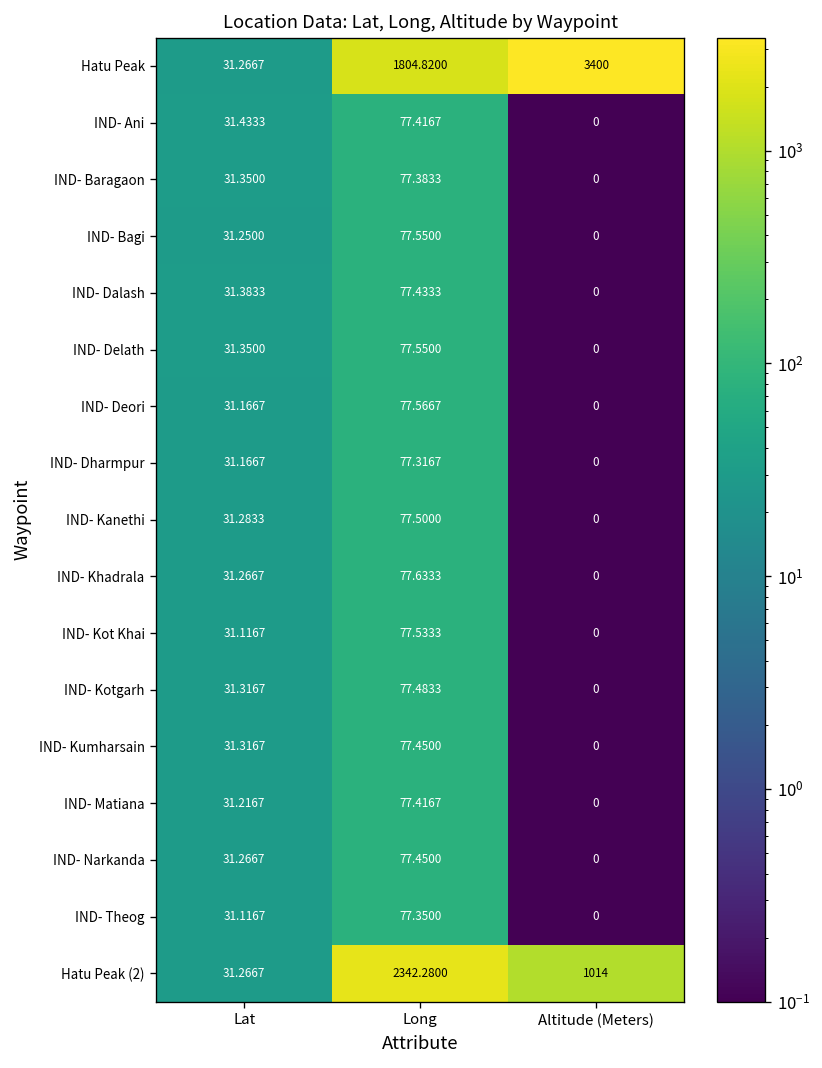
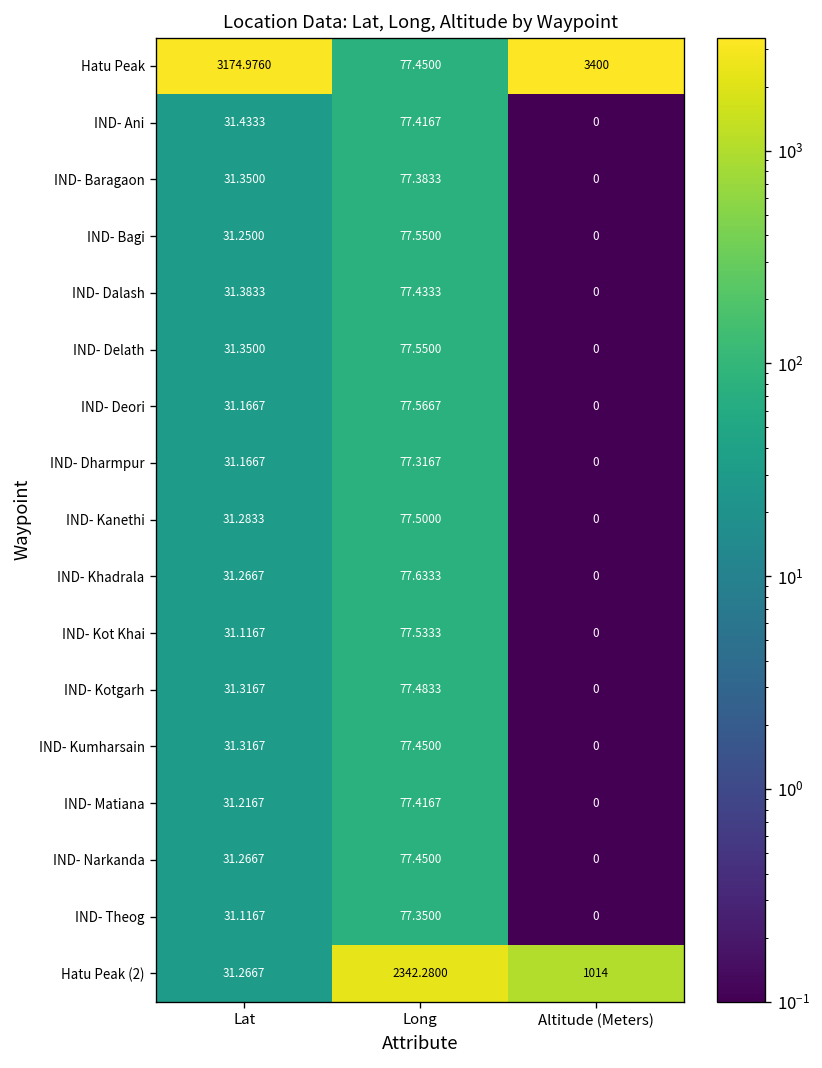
  {
    "Hatu Peak": {
-     "Lat": 31.2667,
-     "Long": 1804.8200,
+     "Lat": 3174.9760,
+     "Long": 77.4500,
      "Altitude (Meters)": 3400
    },
    "IND- Ani": {
      "Lat": 31.4333,
      "Long": 77.4167,
      "Altitude (Meters)": 0
    },
    "IND- Baragaon": {
      "Lat": 31.3500,
      "Long": 77.3833,
      "Altitude (Meters)": 0
    },
    "IND- Bagi": {
      "Lat": 31.2500,
      "Long": 77.5500,
      "Altitude (Meters)": 0
    },
    "IND- Dalash": {
      "Lat": 31.3833,
      "Long": 77.4333,
      "Altitude (Meters)": 0
    },
    "IND- Delath": {
      "Lat": 31.3500,
      "Long": 77.5500,
      "Altitude (Meters)": 0
    },
    "IND- Deori": {
      "Lat": 31.1667,
      "Long": 77.5667,
      "Altitude (Meters)": 0
    },
    "IND- Dharmpur": {
      "Lat": 31.1667,
      "Long": 77.3167,
      "Altitude (Meters)": 0
    },
    "IND- Kanethi": {
      "Lat": 31.2833,
      "Long": 77.5000,
      "Altitude (Meters)": 0
    },
    "IND- Khadrala": {
      "Lat": 31.2667,
      "Long": 77.6333,
      "Altitude (Meters)": 0
    },
    "IND- Kot Khai": {
      "Lat": 31.1167,
      "Long": 77.5333,
      "Altitude (Meters)": 0
    },
    "IND- Kotgarh": {
      "Lat": 31.3167,
      "Long": 77.4833,
      "Altitude (Meters)": 0
    },
    "IND- Kumharsain": {
      "Lat": 31.3167,
      "Long": 77.4500,
      "Altitude (Meters)": 0
    },
    "IND- Matiana": {
      "Lat": 31.2167,
      "Long": 77.4167,
      "Altitude (Meters)": 0
    },
    "IND- Narkanda": {
      "Lat": 31.2667,
      "Long": 77.4500,
      "Altitude (Meters)": 0
    },
    "IND- Theog": {
      "Lat": 31.1167,
      "Long": 77.3500,
      "Altitude (Meters)": 0
    },
    "Hatu Peak (2)": {
      "Lat": 31.2667,
      "Long": 2342.2800,
      "Altitude (Meters)": 1014
    }
  }
